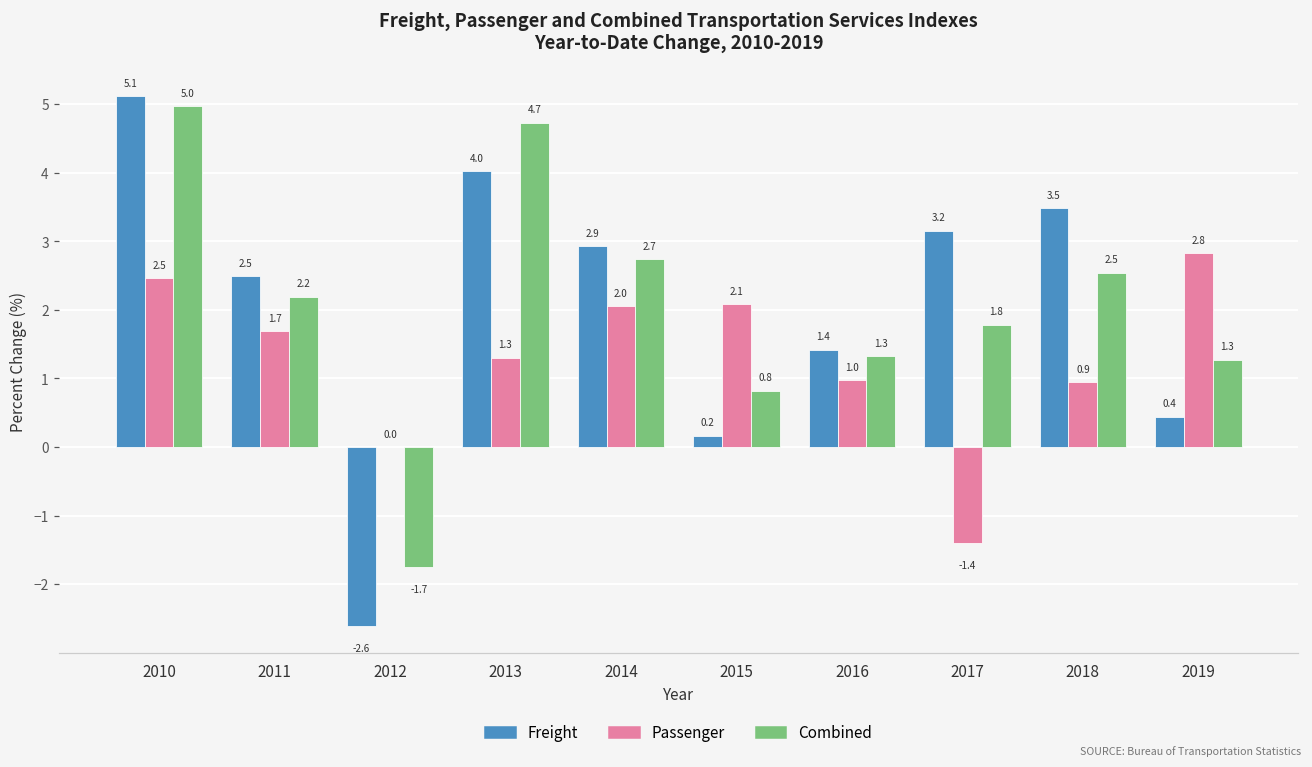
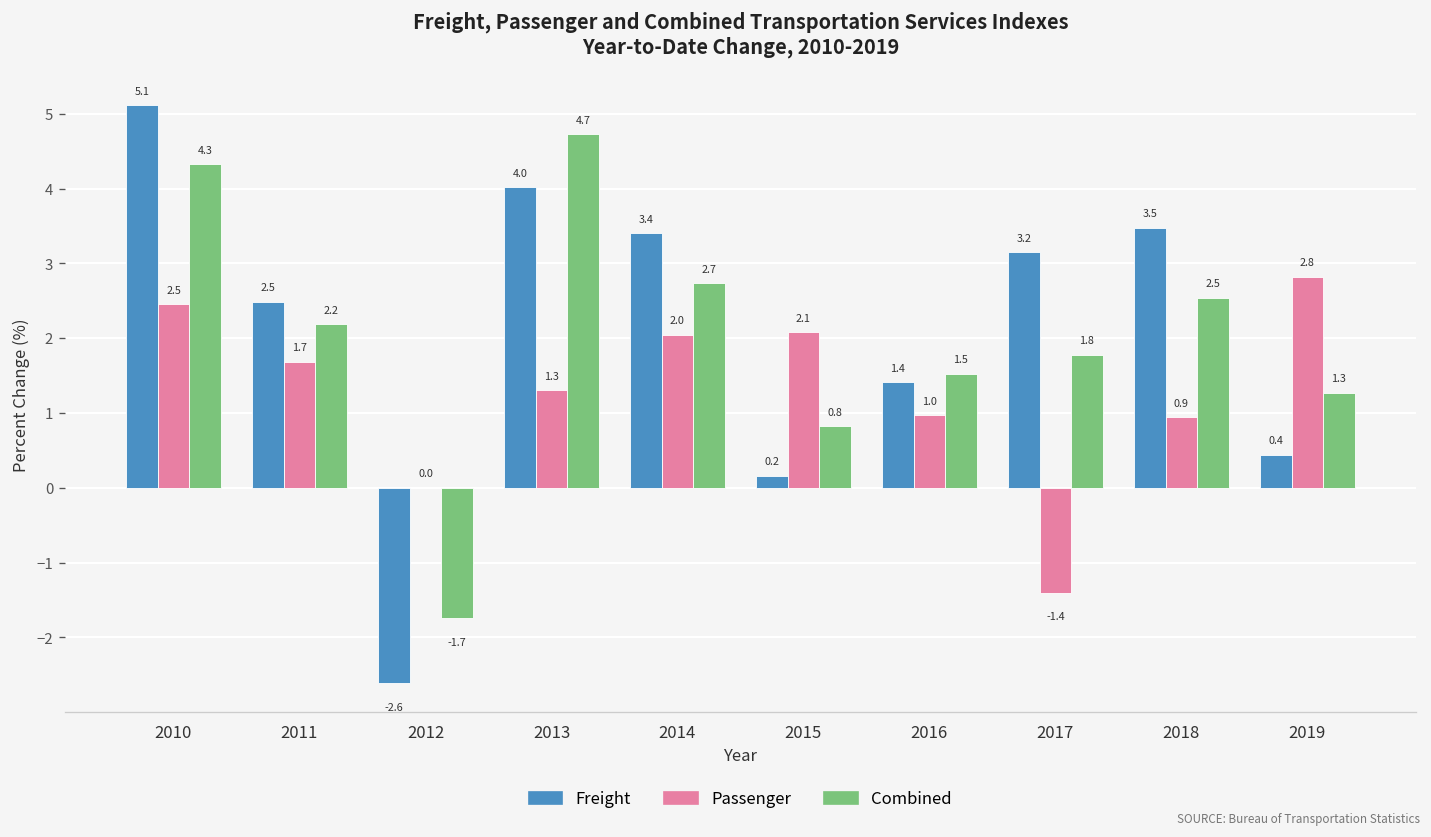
  {
    "Freight": {
      "2010": 5.1,
      "2011": 2.5,
      "2012": -2.6,
      "2013": 4.0,
-     "2014": 2.9,
+     "2014": 3.4,
      "2015": 0.2,
      "2016": 1.4,
      "2017": 3.2,
      "2018": 3.5,
      "2019": 0.4
    },
    "Passenger": {
      "2010": 2.5,
      "2011": 1.7,
      "2012": 0.0,
      "2013": 1.3,
      "2014": 2.0,
      "2015": 2.1,
      "2016": 1.0,
      "2017": -1.4,
      "2018": 0.9,
      "2019": 2.8
    },
    "Combined": {
-     "2010": 5.0,
+     "2010": 4.3,
      "2011": 2.2,
      "2012": -1.7,
      "2013": 4.7,
      "2014": 2.7,
      "2015": 0.8,
-     "2016": 1.3,
+     "2016": 1.5,
      "2017": 1.8,
      "2018": 2.5,
      "2019": 1.3
    }
  }
